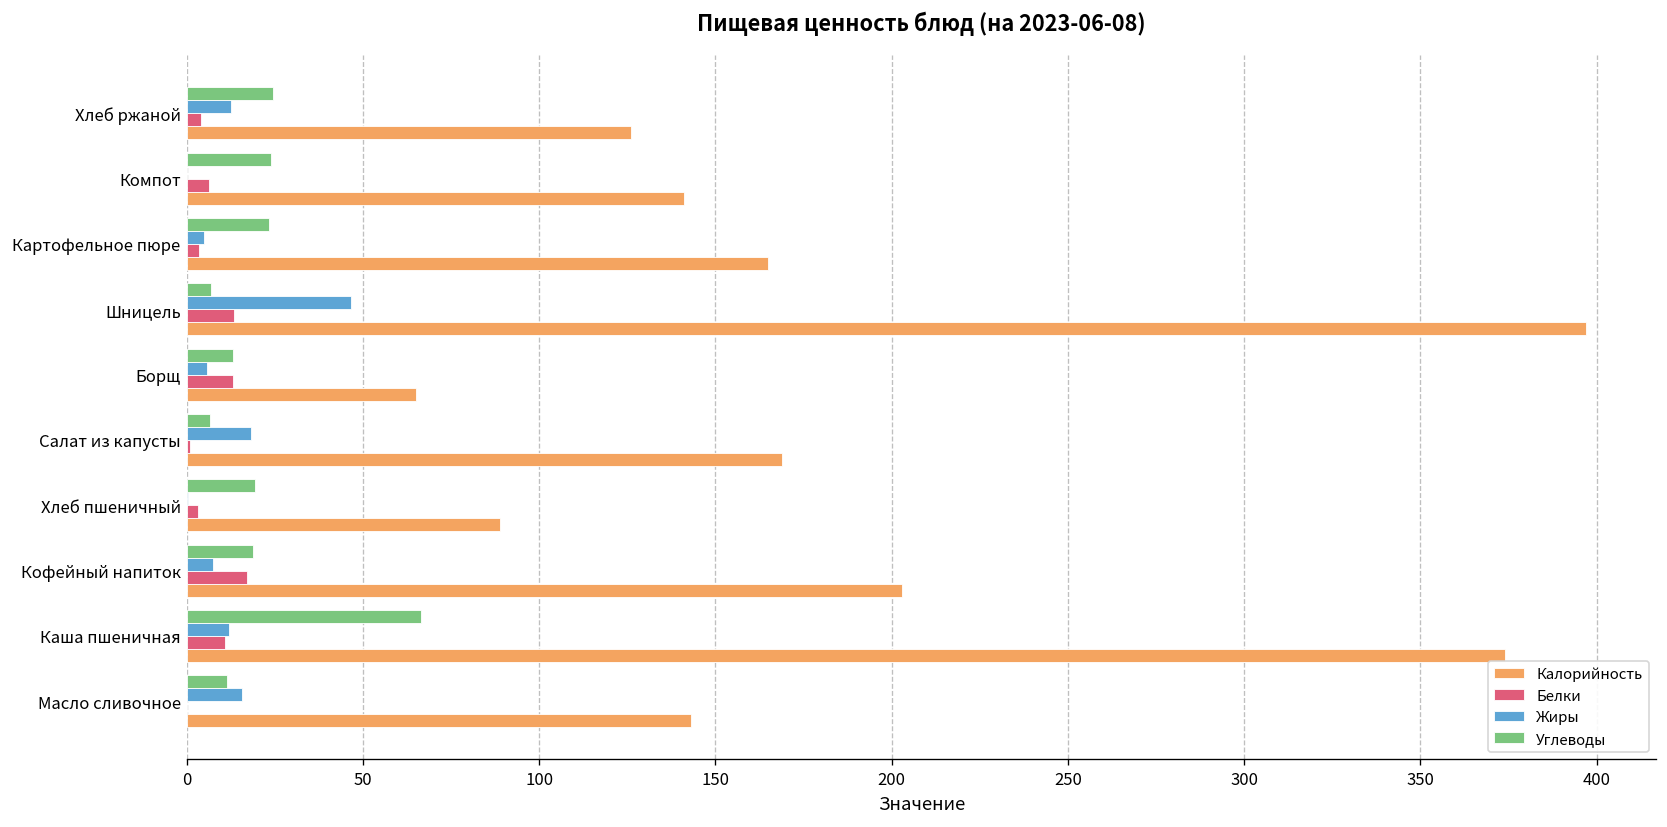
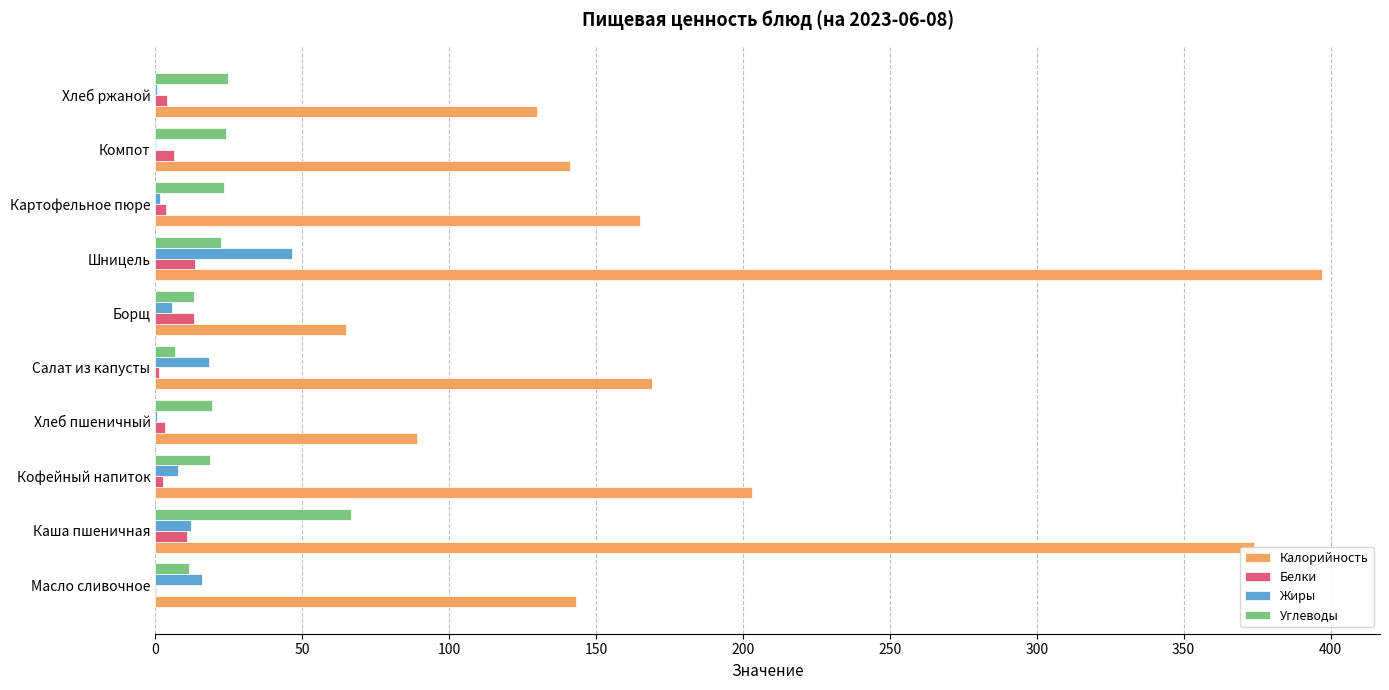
  {
    "Калорийность": {
-     "Хлеб ржаной": 126,
+     "Хлеб ржаной": 130,
      "Компот": 141,
      "Картофельное пюре": 165,
      "Шницель": 397,
      "Борщ": 65,
      "Салат из капусты": 169,
      "Хлеб пшеничный": 89,
      "Кофейный напиток": 203,
      "Масло сливочное": 143
    },
    "Белки": {
      "Хлеб ржаной": 4,
      "Компот": 6,
      "Картофельное пюре": 3,
      "Шницель": 13,
      "Борщ": 13,
      "Салат из капусты": 1,
      "Хлеб пшеничный": 3,
-     "Кофейный напиток": 17,
+     "Кофейный напиток": 3,
      "Каша пшеничная": 11
    },
    "Жиры": {
-     "Хлеб ржаной": 13,
-     "Картофельное пюре": 5,
+     "Хлеб ржаной": 1,
+     "Картофельное пюре": 1,
      "Шницель": 47,
      "Борщ": 6,
      "Салат из капусты": 18,
      "Кофейный напиток": 8,
      "Каша пшеничная": 12,
      "Масло сливочное": 16
    },
    "Углеводы": {
      "Хлеб ржаной": 25,
      "Компот": 24,
      "Картофельное пюре": 23,
-     "Шницель": 7,
+     "Шницель": 22,
      "Борщ": 13,
      "Салат из капусты": 7,
      "Хлеб пшеничный": 19,
      "Кофейный напиток": 19,
      "Каша пшеничная": 67,
      "Масло сливочное": 11
    }
  }
